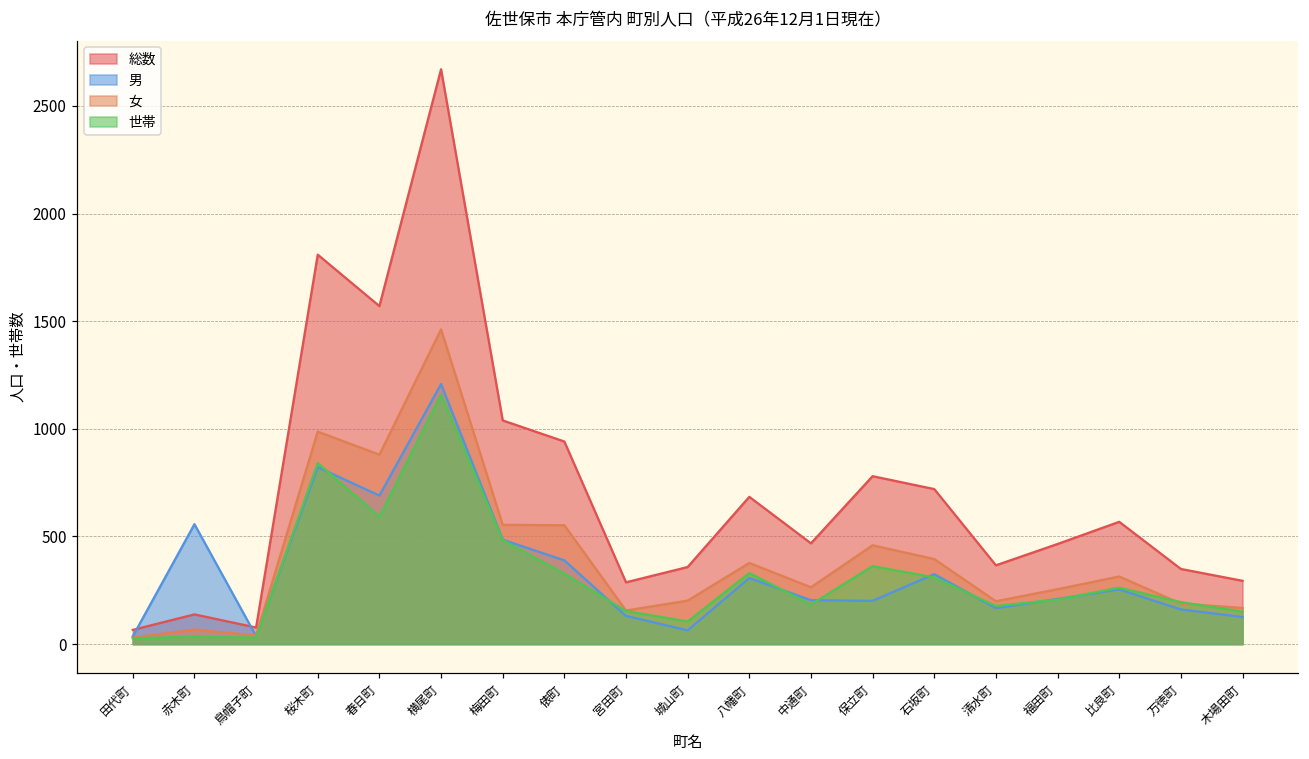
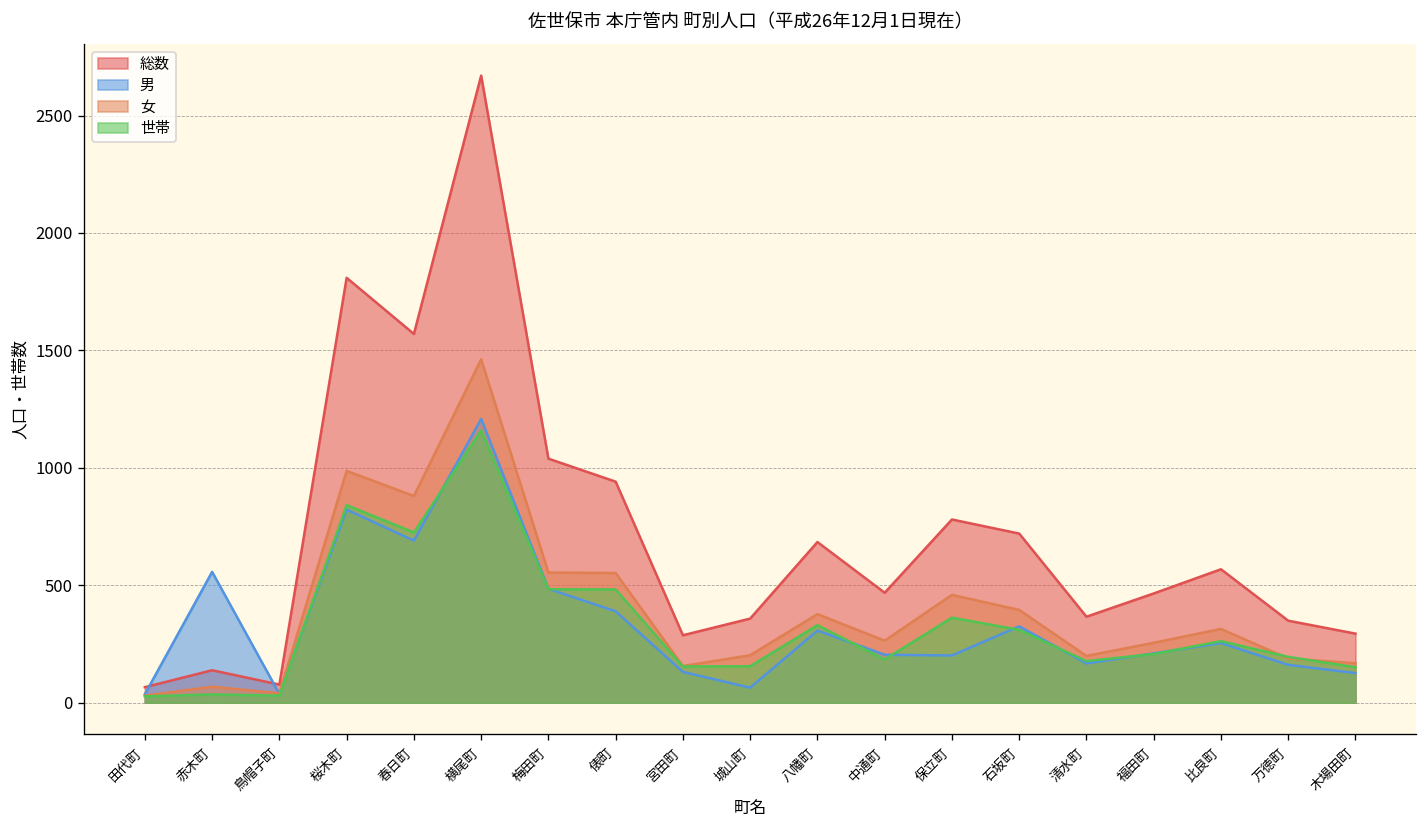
  {
    "男": {
      "赤木町": 560,
      "桜木町": 820,
      "春日町": 690,
      "横尾町": 1210,
      "俵町": 390,
      "宮田町": 130,
      "城山町": 60,
      "八幡町": 310,
      "中通町": 200,
      "保立町": 200,
      "石坂町": 330,
      "万徳町": 160,
      "木場田町": 130
    },
    "世帯": {
      "赤木町": 40,
      "桜木町": 840,
-     "春日町": 590,
+     "春日町": 730,
      "横尾町": 1160,
-     "俵町": 330,
-     "城山町": 110,
+     "俵町": 480,
+     "城山町": 160,
      "八幡町": 330,
      "中通町": 180,
      "保立町": 360,
      "石坂町": 310,
      "木場田町": 150
    }
  }
